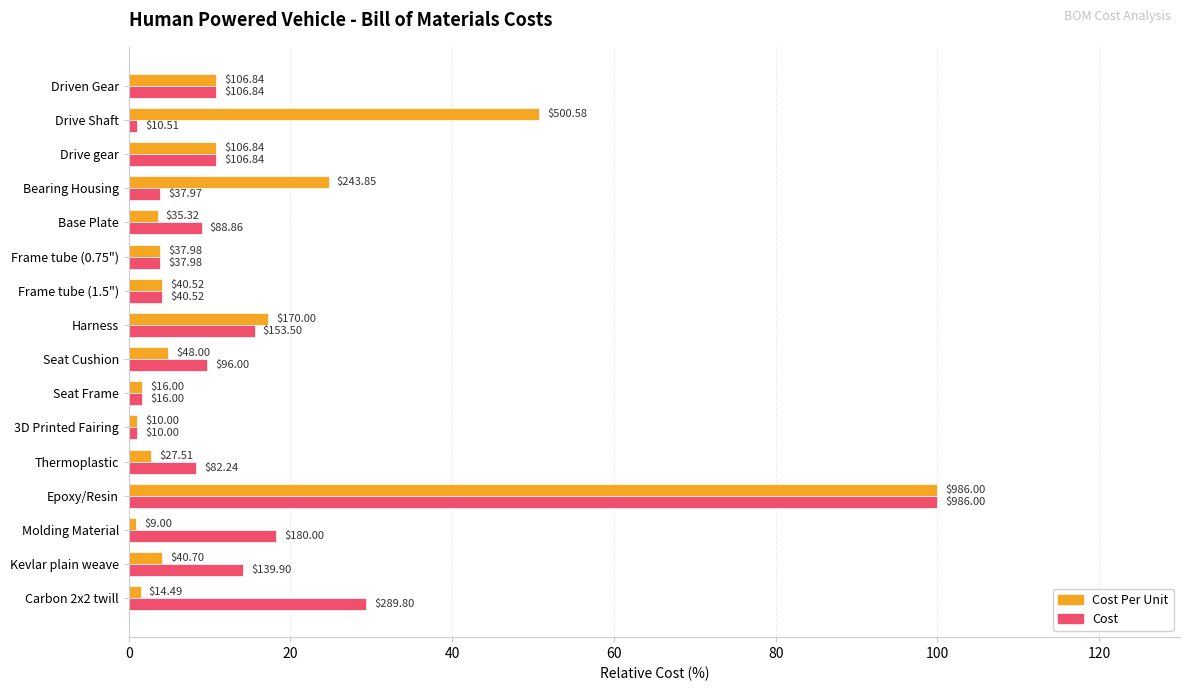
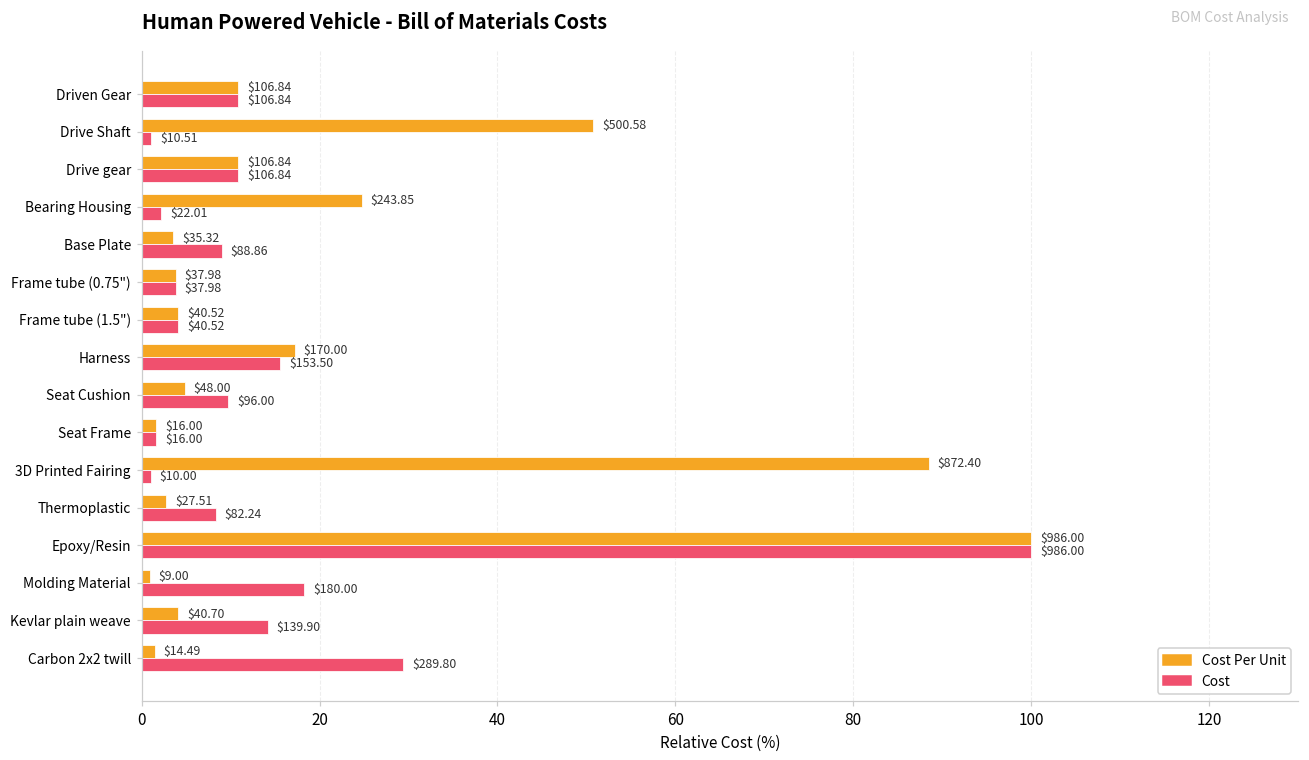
  {
    "Cost Per Unit": {
-     "3D Printed Fairing": "$10.00"
+     "3D Printed Fairing": "$872.40"
    },
    "Cost": {
-     "Bearing Housing": "$37.97"
+     "Bearing Housing": "$22.01"
    }
  }
